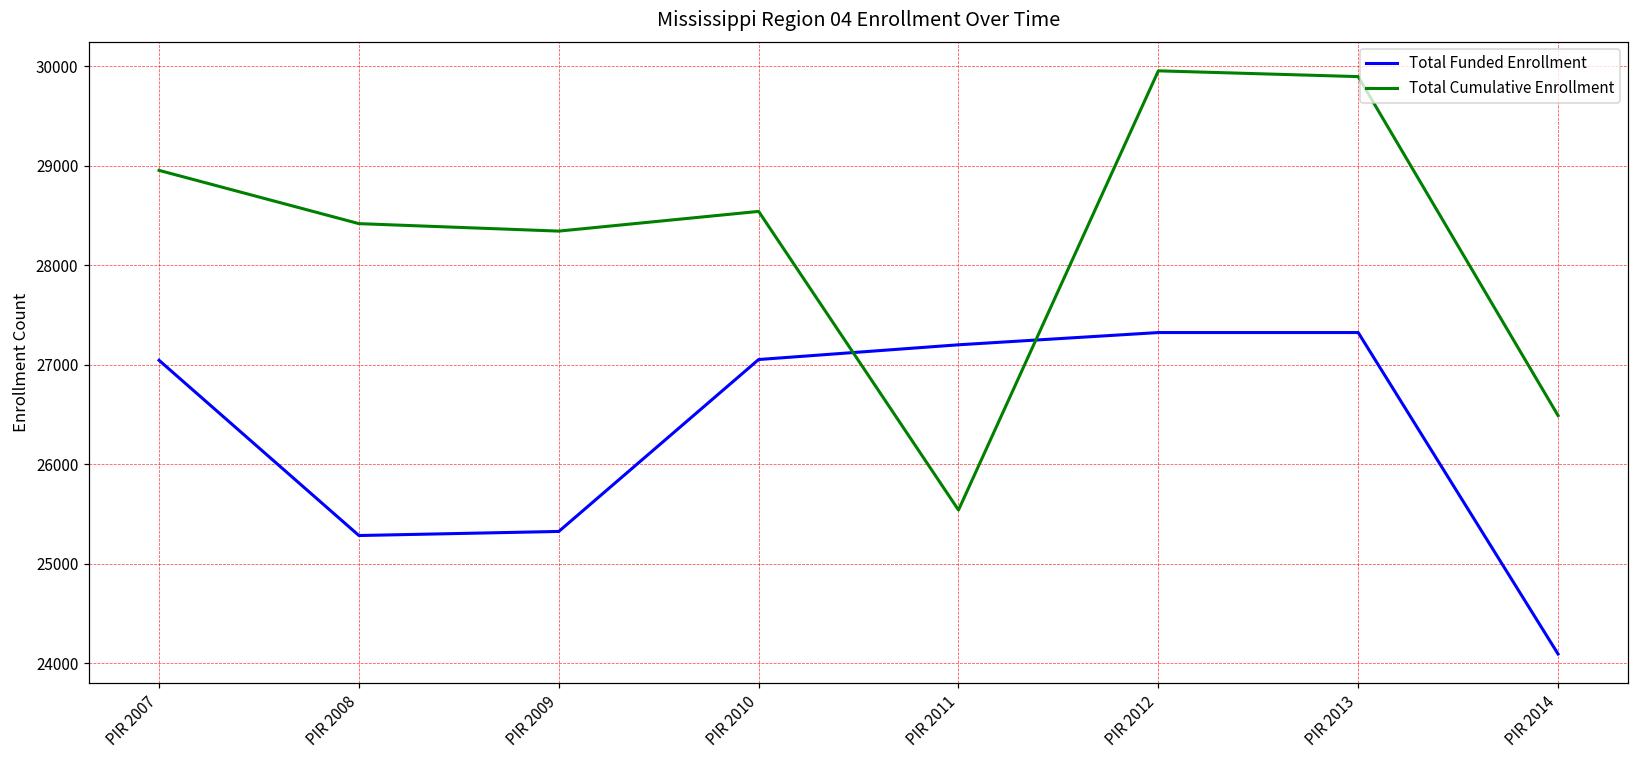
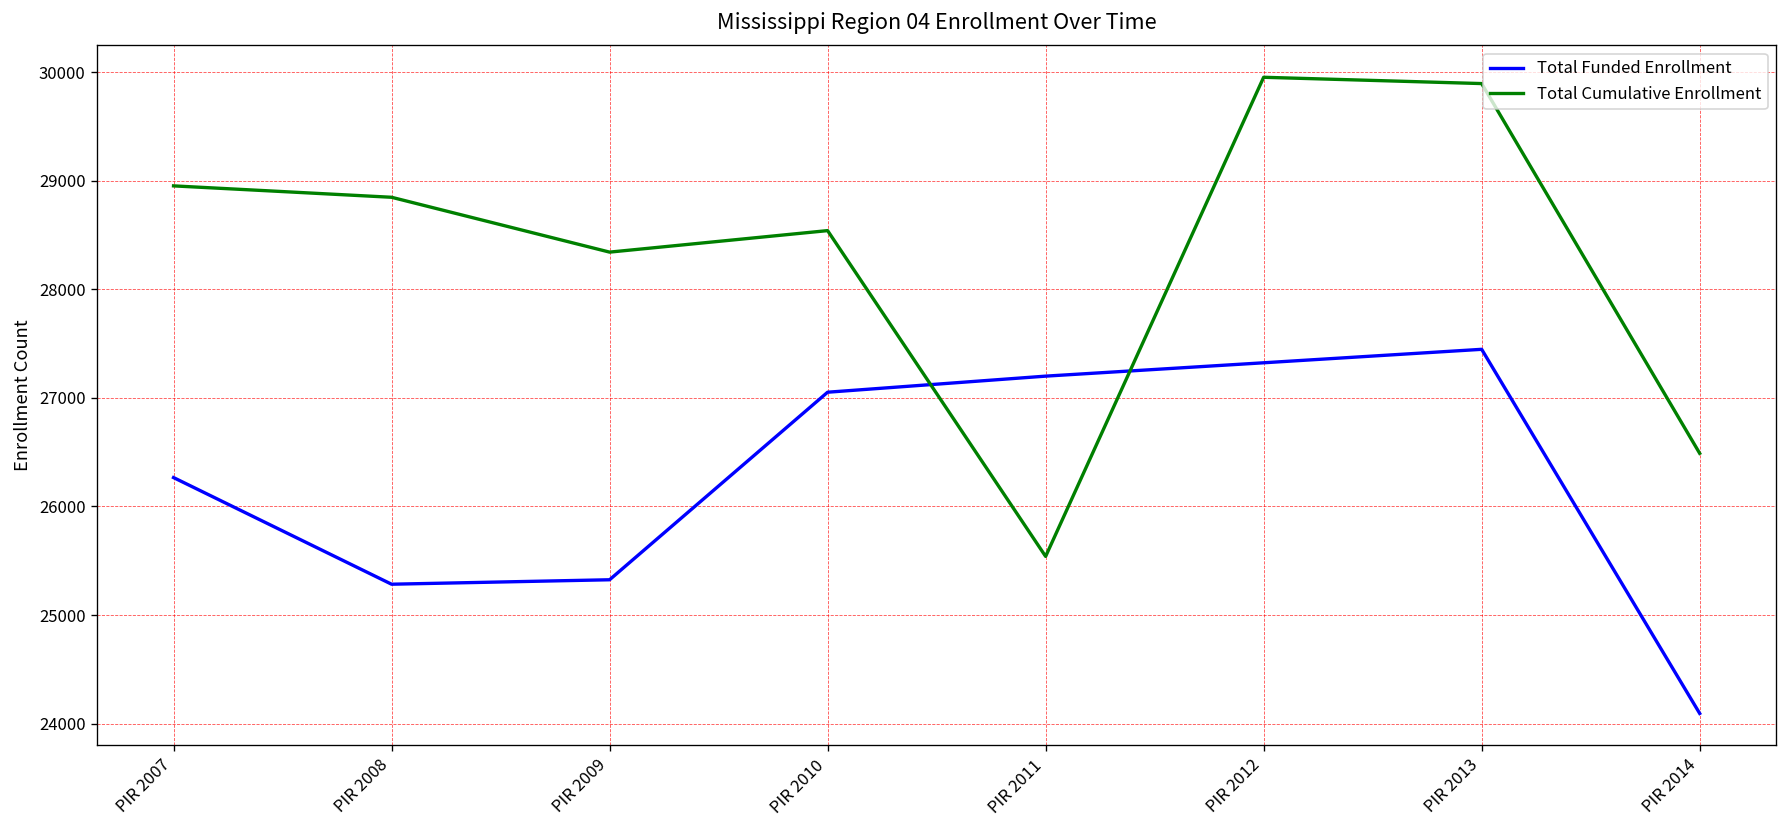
  {
    "Total Funded Enrollment": {
-     "PIR 2007": 27000,
+     "PIR 2007": 26300,
      "PIR 2008": 25300,
      "PIR 2009": 25300,
      "PIR 2010": 27100,
      "PIR 2011": 27200,
      "PIR 2012": 27300,
-     "PIR 2013": 27300,
+     "PIR 2013": 27400,
      "PIR 2014": 24100
    },
    "Total Cumulative Enrollment": {
      "PIR 2007": 29000,
-     "PIR 2008": 28400,
+     "PIR 2008": 28800,
      "PIR 2009": 28300,
      "PIR 2010": 28500,
      "PIR 2011": 25500,
      "PIR 2012": 30000,
      "PIR 2013": 29900,
      "PIR 2014": 26500
    }
  }
